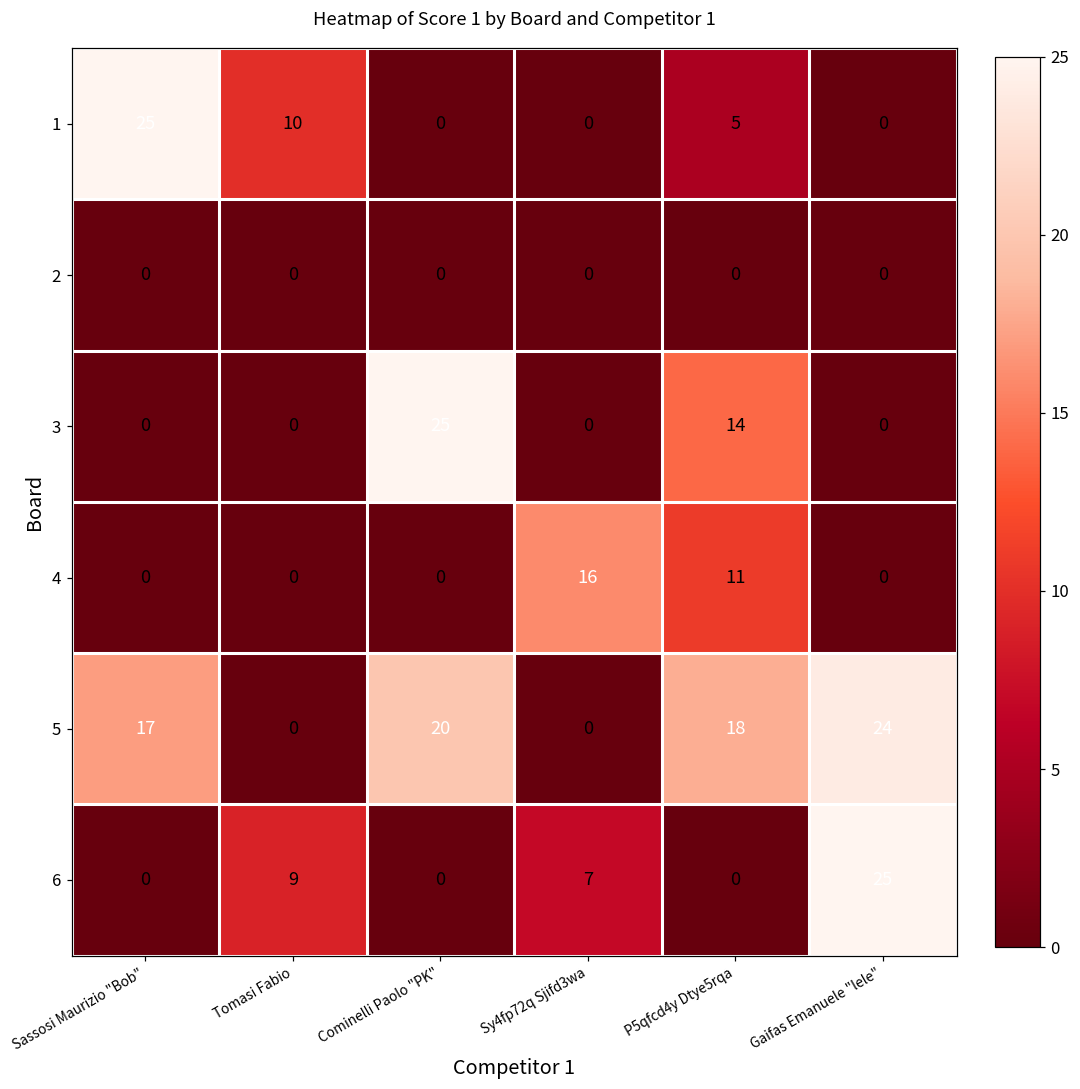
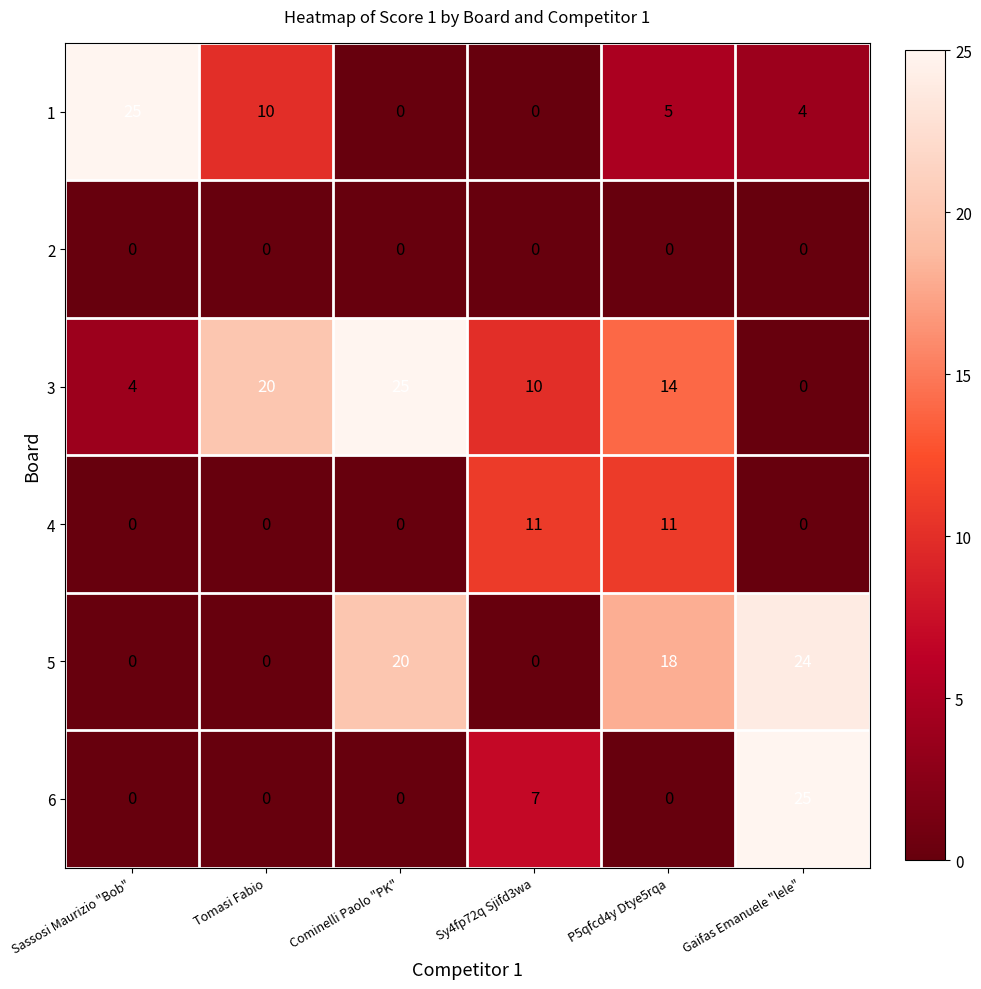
  {
    "1": {
      "Tomasi Fabio": 10,
      "Cominelli Paolo \"PK\"": 0,
      "Sy4fp72q Sjifd3wa": 0,
      "P5qfcd4y Dtye5rqa": 5,
-     "Gaifas Emanuele \"lele\"": 0
+     "Gaifas Emanuele \"lele\"": 4
    },
    "2": {
      "Sassosi Maurizio \"Bob\"": 0,
      "Tomasi Fabio": 0,
      "Cominelli Paolo \"PK\"": 0,
      "Sy4fp72q Sjifd3wa": 0,
      "P5qfcd4y Dtye5rqa": 0,
      "Gaifas Emanuele \"lele\"": 0
    },
    "3": {
-     "Sassosi Maurizio \"Bob\"": 0,
-     "Tomasi Fabio": 0,
-     "Sy4fp72q Sjifd3wa": 0,
+     "Sassosi Maurizio \"Bob\"": 4,
+     "Tomasi Fabio": 20,
+     "Sy4fp72q Sjifd3wa": 10,
      "P5qfcd4y Dtye5rqa": 14,
      "Gaifas Emanuele \"lele\"": 0
    },
    "4": {
      "Sassosi Maurizio \"Bob\"": 0,
      "Tomasi Fabio": 0,
      "Cominelli Paolo \"PK\"": 0,
-     "Sy4fp72q Sjifd3wa": 16,
+     "Sy4fp72q Sjifd3wa": 11,
      "P5qfcd4y Dtye5rqa": 11,
      "Gaifas Emanuele \"lele\"": 0
    },
    "5": {
-     "Sassosi Maurizio \"Bob\"": 17,
+     "Sassosi Maurizio \"Bob\"": 0,
      "Tomasi Fabio": 0,
      "Cominelli Paolo \"PK\"": 20,
      "Sy4fp72q Sjifd3wa": 0,
      "P5qfcd4y Dtye5rqa": 18
    },
    "6": {
      "Sassosi Maurizio \"Bob\"": 0,
-     "Tomasi Fabio": 9,
+     "Tomasi Fabio": 0,
      "Cominelli Paolo \"PK\"": 0,
      "Sy4fp72q Sjifd3wa": 7,
      "P5qfcd4y Dtye5rqa": 0
    }
  }
